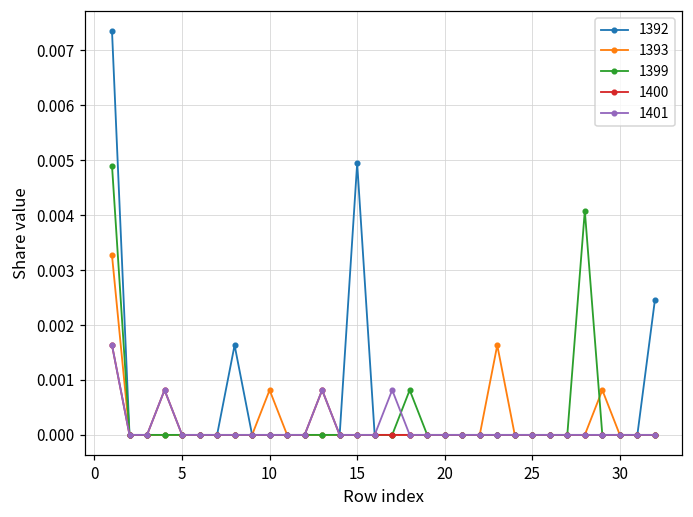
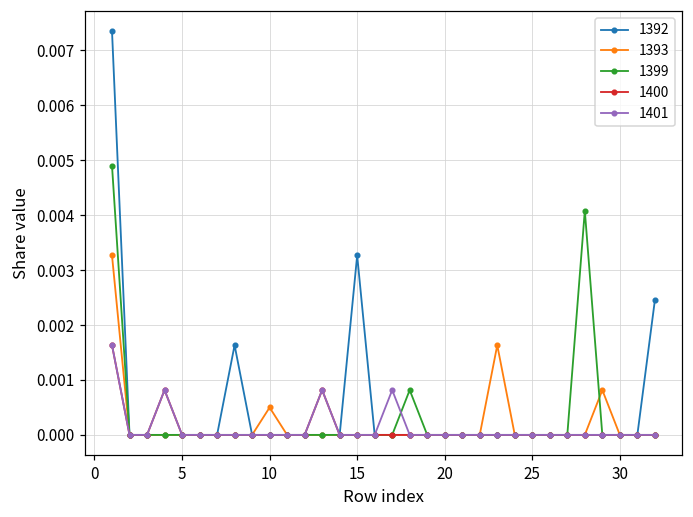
  {
    "1392": {
-     "15": 0.0049
+     "15": 0.0033
    },
    "1393": {
-     "10": 0.0008
+     "10": 0.0005
    }
  }
